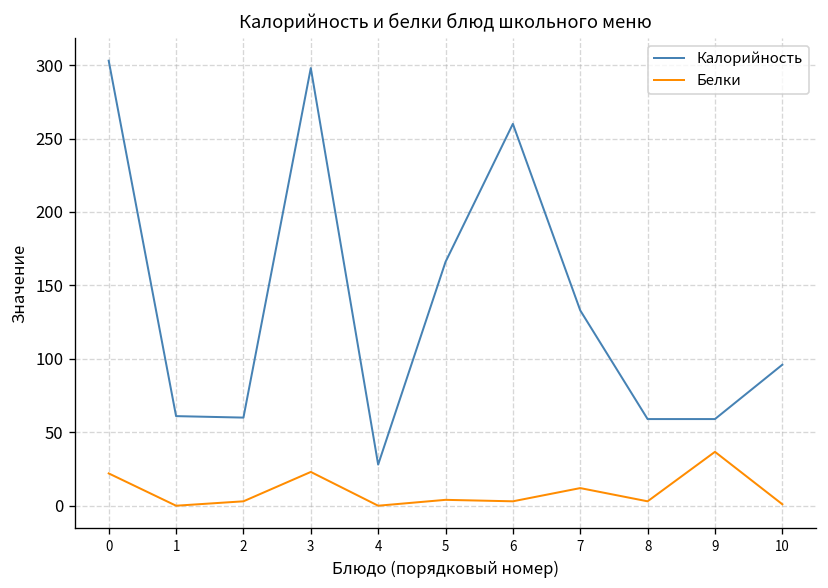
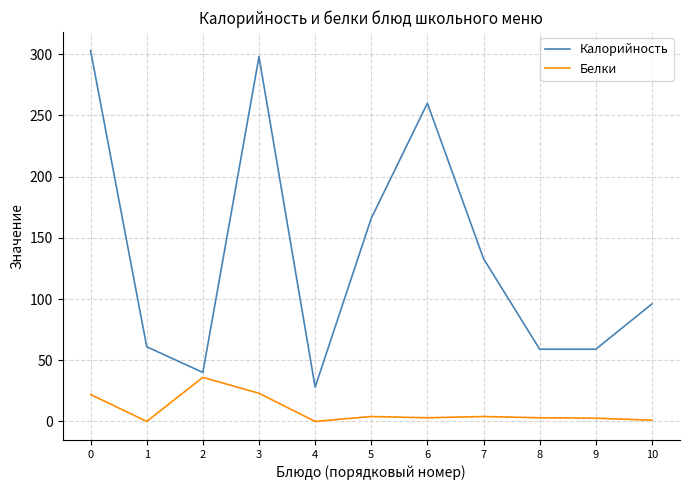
  {
    "Калорийность": {
      "0": 303,
      "1": 61,
-     "2": 60,
+     "2": 40,
      "3": 298,
      "4": 28,
      "5": 166,
      "6": 260,
      "7": 133,
      "8": 59,
      "9": 59,
      "10": 96
    },
    "Белки": {
      "0": 22,
      "1": 0,
-     "2": 3,
+     "2": 36,
      "3": 23,
      "4": 0,
      "5": 4,
      "6": 3,
-     "7": 12,
+     "7": 4,
      "8": 3,
-     "9": 37,
+     "9": 3,
      "10": 1
    }
  }
